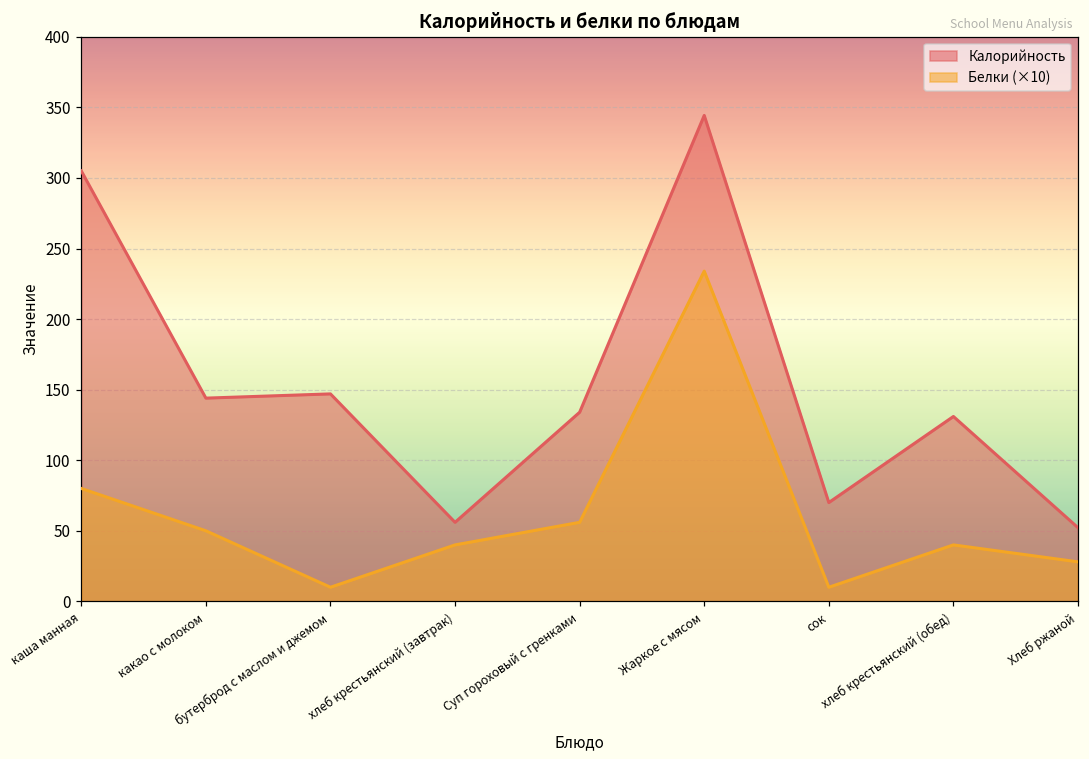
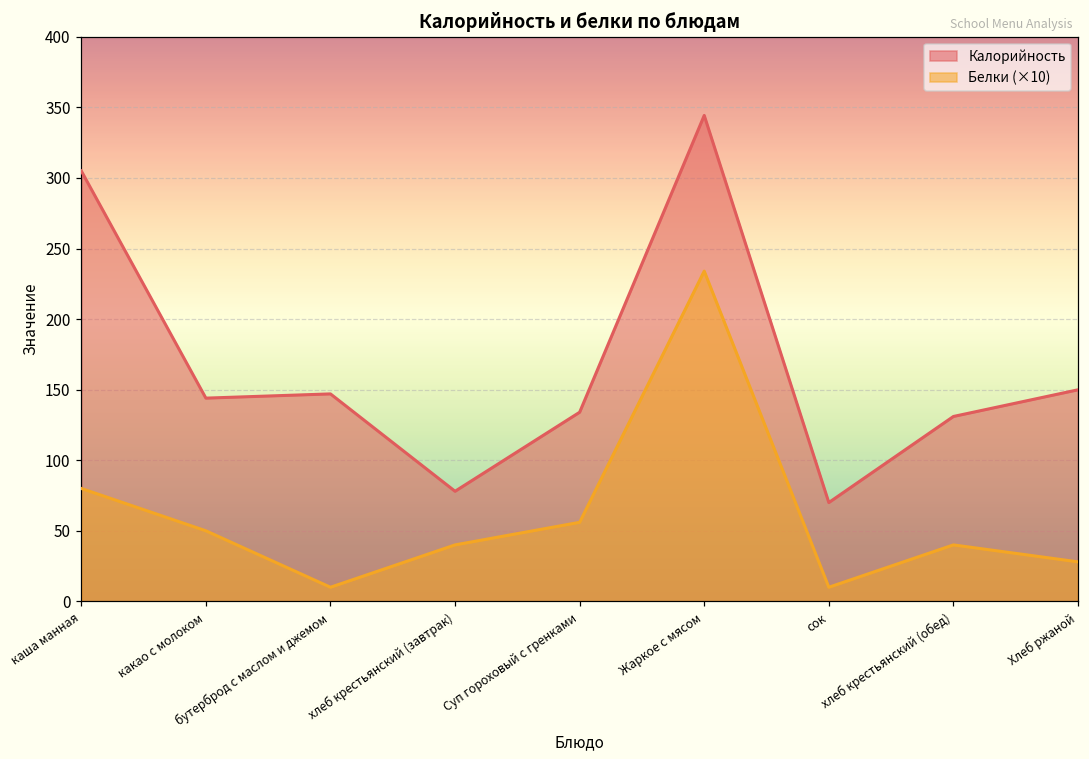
  {
    "Калорийность": {
      "каша манная": 305,
      "какао с молоком": 144,
      "бутерброд с маслом и джемом": 147,
-     "хлеб крестьянский (завтрак)": 56,
+     "хлеб крестьянский (завтрак)": 78,
      "Суп гороховый с гренками": 134,
      "Жаркое с мясом": 344,
      "сок": 70,
      "хлеб крестьянский (обед)": 131,
-     "Хлеб ржаной": 52
+     "Хлеб ржаной": 150
    },
    "Белки (×10)": {
      "каша манная": 80,
      "какао с молоком": 50,
      "бутерброд с маслом и джемом": 10,
      "хлеб крестьянский (завтрак)": 40,
      "Суп гороховый с гренками": 56,
      "Жаркое с мясом": 234,
      "сок": 10,
      "хлеб крестьянский (обед)": 40,
      "Хлеб ржаной": 28
    }
  }
